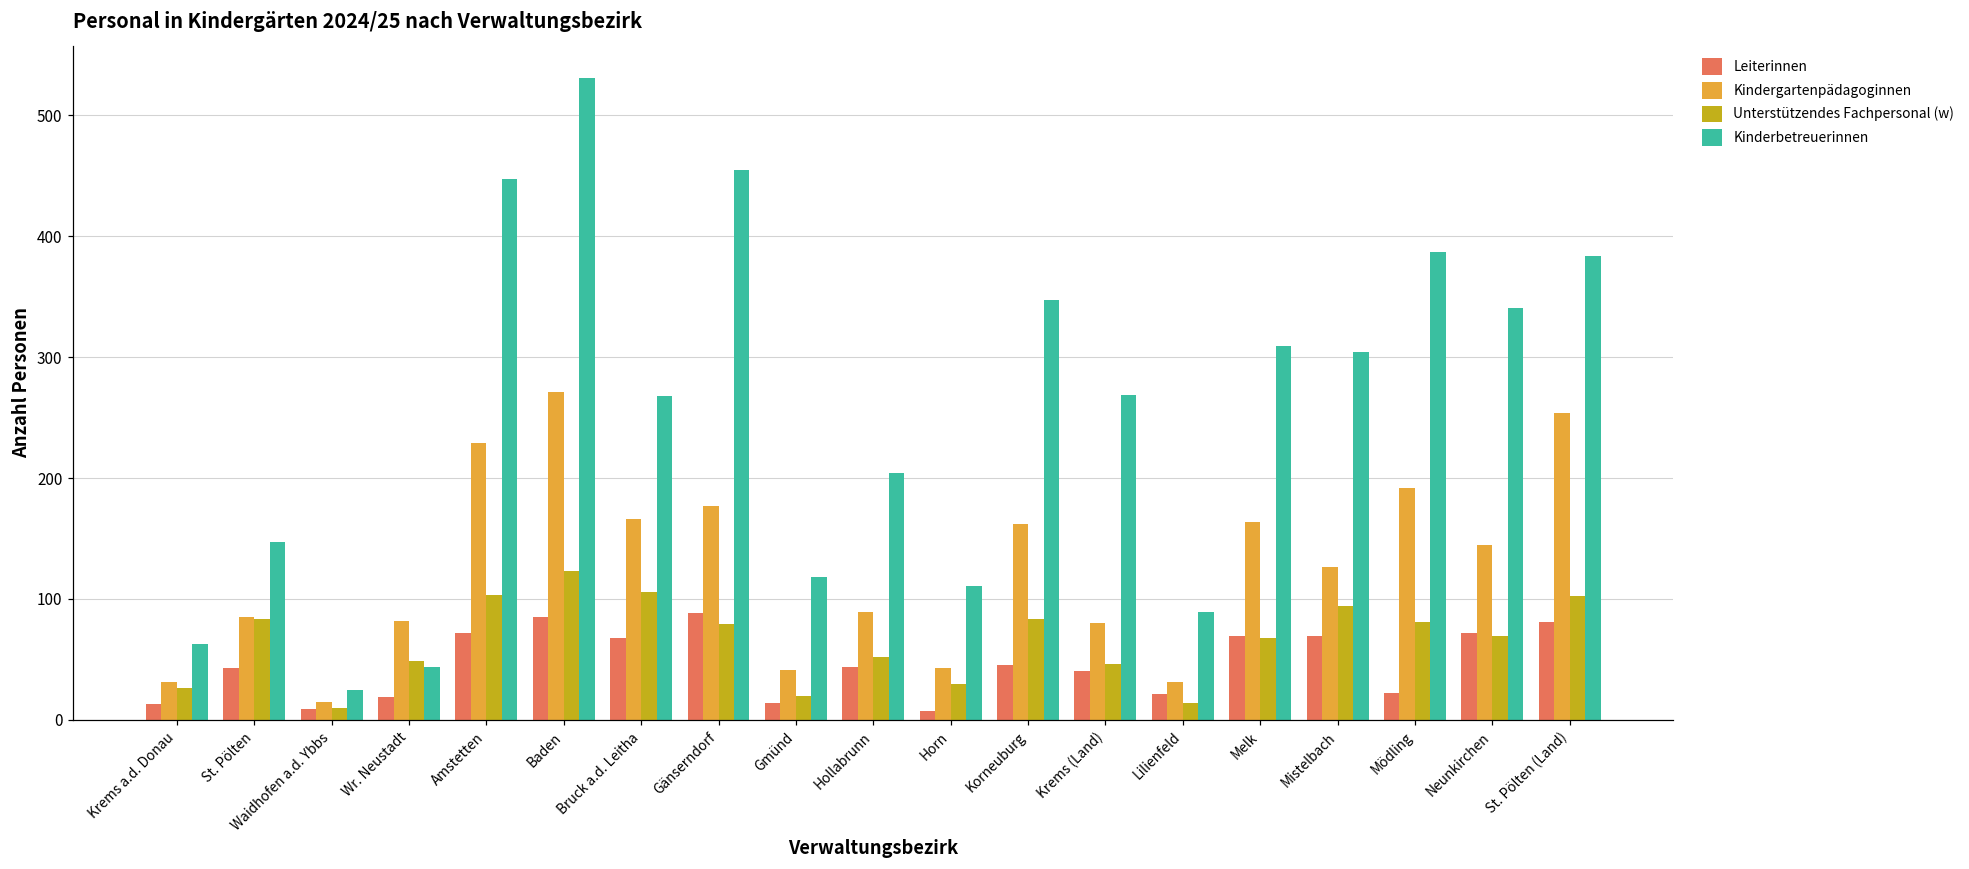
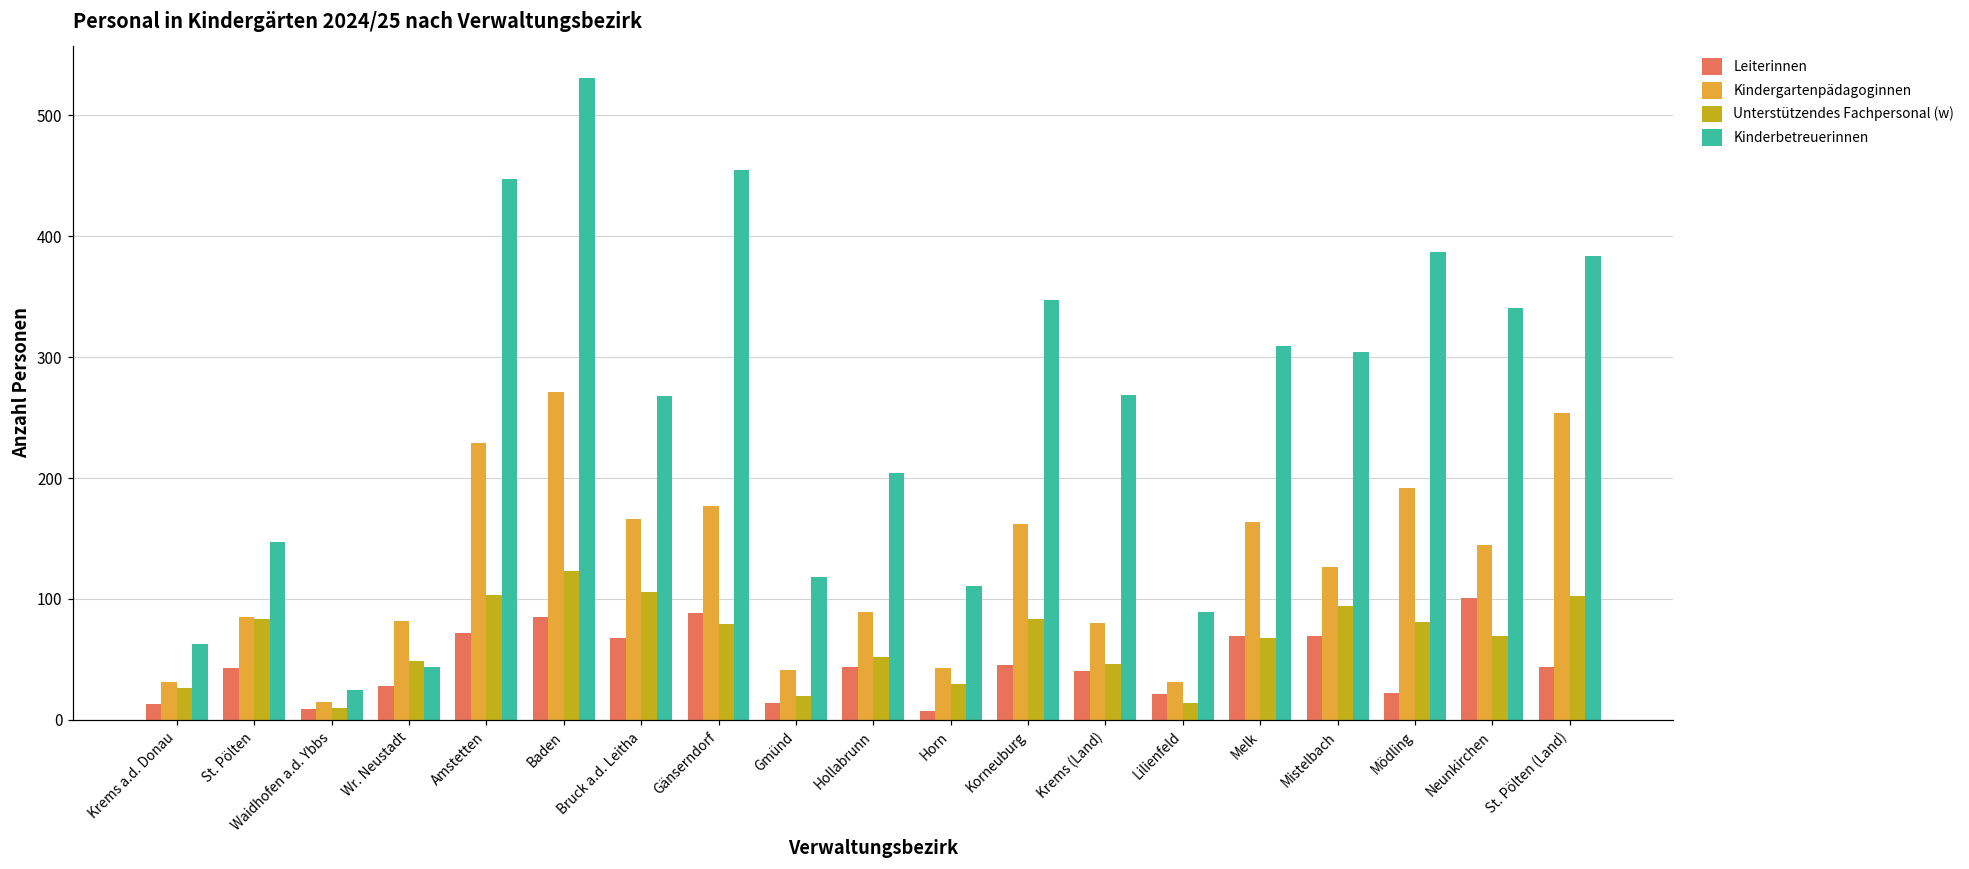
  {
    "Leiterinnen": {
      "Krems a.d. Donau": 13,
      "St. Pölten": 43,
      "Waidhofen a.d. Ybbs": 9,
-     "Wr. Neustadt": 19,
+     "Wr. Neustadt": 28,
      "Amstetten": 72,
      "Baden": 85,
      "Bruck a.d. Leitha": 68,
      "Gänserndorf": 88,
      "Gmünd": 14,
      "Hollabrunn": 44,
      "Horn": 7,
      "Korneuburg": 45,
      "Krems (Land)": 40,
      "Lilienfeld": 21,
      "Melk": 69,
      "Mistelbach": 69,
      "Mödling": 22,
-     "Neunkirchen": 72,
-     "St. Pölten (Land)": 81
+     "Neunkirchen": 101,
+     "St. Pölten (Land)": 44
    },
    "Kinderbetreuerinnen": {
      "Krems a.d. Donau": 63,
      "St. Pölten": 147,
      "Waidhofen a.d. Ybbs": 25,
      "Wr. Neustadt": 44,
      "Amstetten": 447,
      "Baden": 531,
      "Bruck a.d. Leitha": 268,
      "Gänserndorf": 455,
      "Gmünd": 118,
      "Hollabrunn": 204,
      "Horn": 111,
      "Korneuburg": 347,
      "Krems (Land)": 269,
      "Lilienfeld": 89,
      "Melk": 309,
      "Mistelbach": 304,
      "Mödling": 387,
      "Neunkirchen": 341,
      "St. Pölten (Land)": 384
    }
  }
